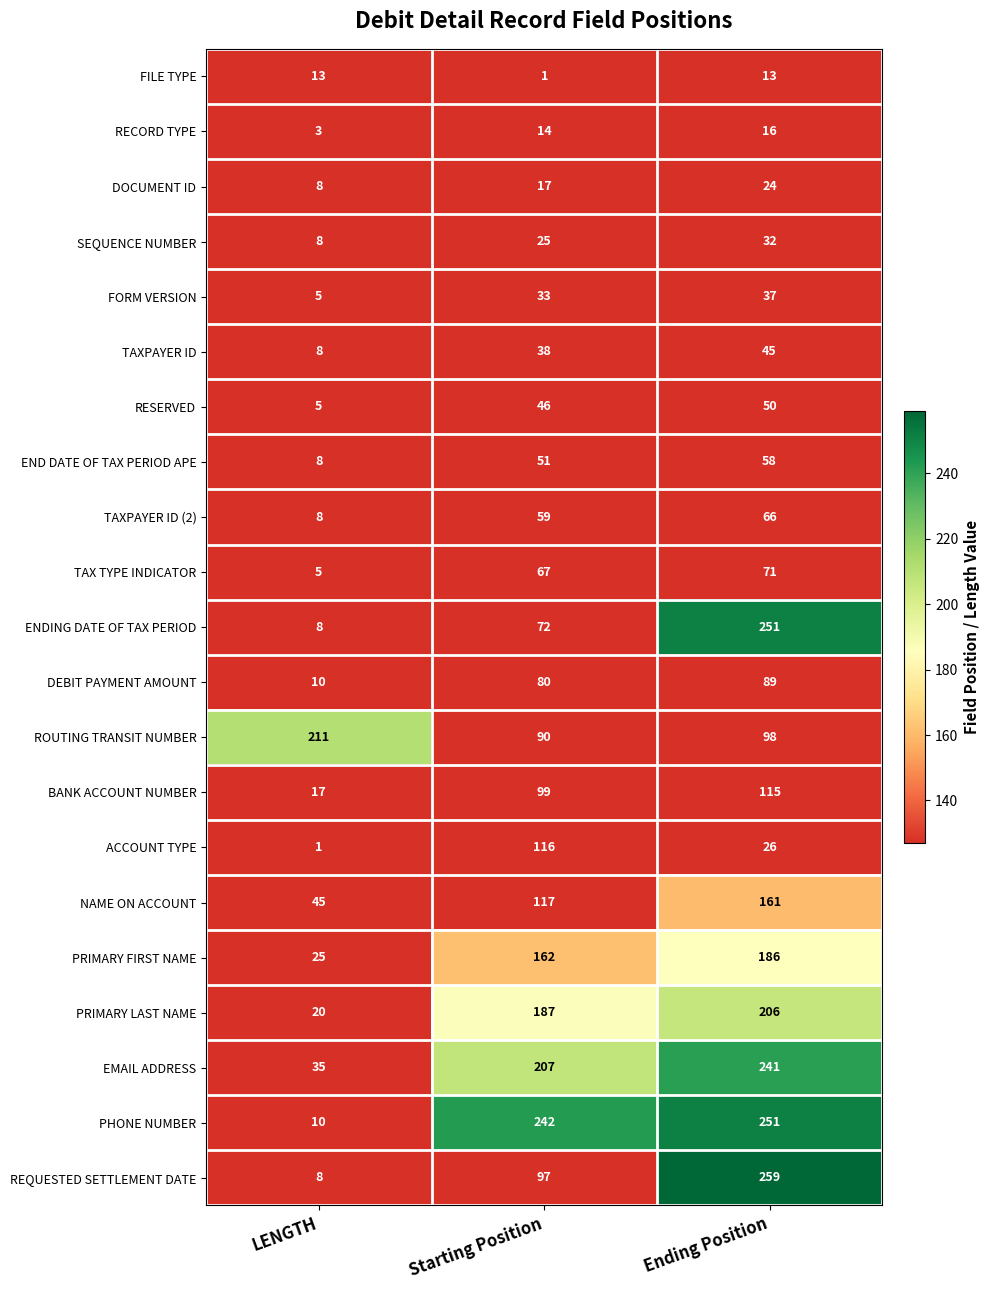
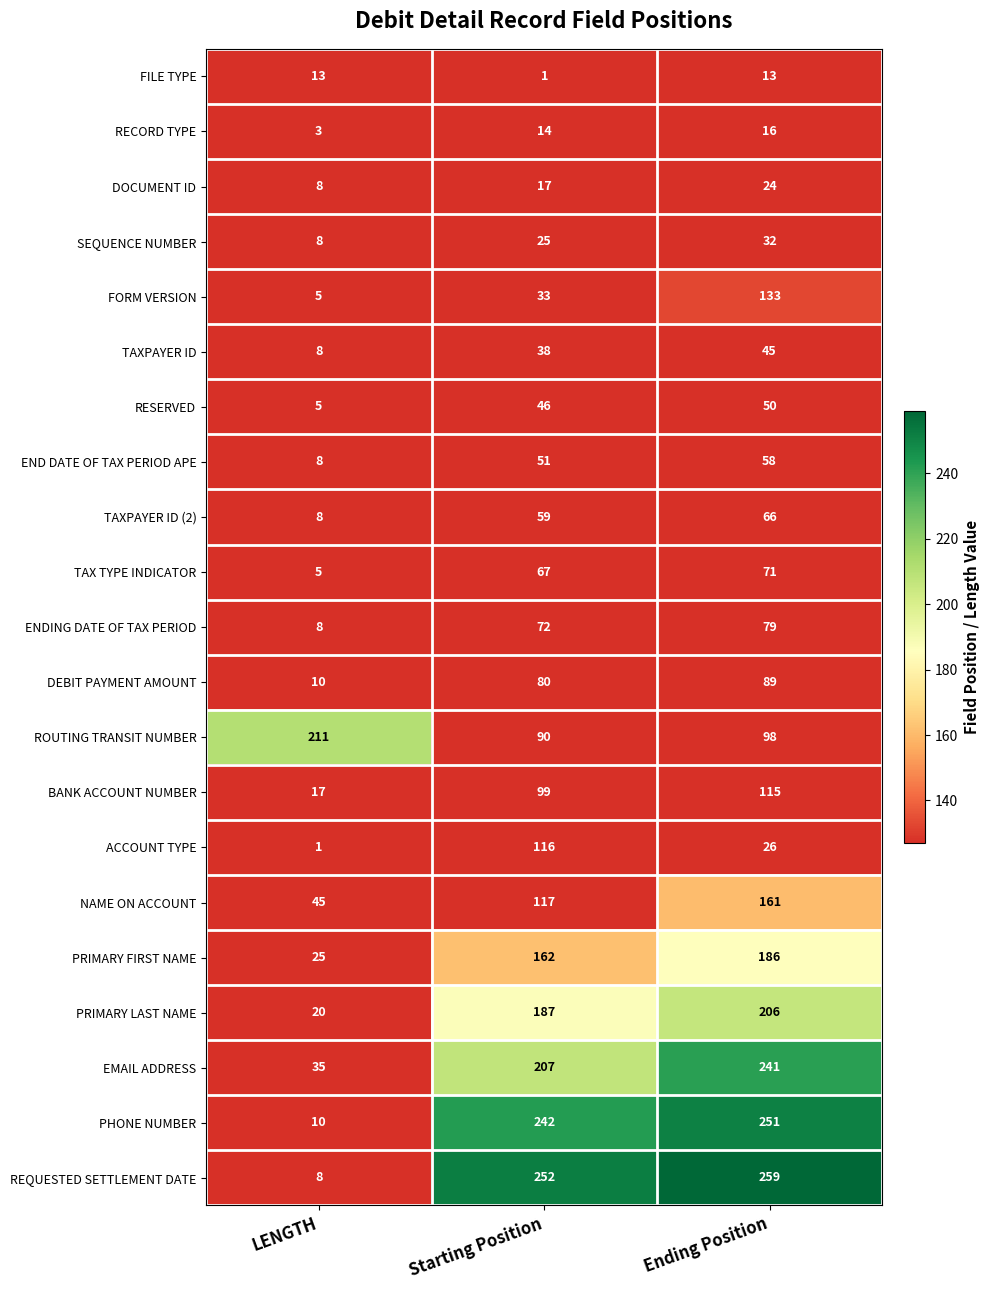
  {
    "FILE TYPE": {
      "LENGTH": 13,
      "Starting Position": 1,
      "Ending Position": 13
    },
    "RECORD TYPE": {
      "LENGTH": 3,
      "Starting Position": 14,
      "Ending Position": 16
    },
    "DOCUMENT ID": {
      "LENGTH": 8,
      "Starting Position": 17,
      "Ending Position": 24
    },
    "SEQUENCE NUMBER": {
      "LENGTH": 8,
      "Starting Position": 25,
      "Ending Position": 32
    },
    "FORM VERSION": {
      "LENGTH": 5,
      "Starting Position": 33,
-     "Ending Position": 37
+     "Ending Position": 133
    },
    "TAXPAYER ID": {
      "LENGTH": 8,
      "Starting Position": 38,
      "Ending Position": 45
    },
    "RESERVED": {
      "LENGTH": 5,
      "Starting Position": 46,
      "Ending Position": 50
    },
    "END DATE OF TAX PERIOD APE": {
      "LENGTH": 8,
      "Starting Position": 51,
      "Ending Position": 58
    },
    "TAXPAYER ID (2)": {
      "LENGTH": 8,
      "Starting Position": 59,
      "Ending Position": 66
    },
    "TAX TYPE INDICATOR": {
      "LENGTH": 5,
      "Starting Position": 67,
      "Ending Position": 71
    },
    "ENDING DATE OF TAX PERIOD": {
      "LENGTH": 8,
      "Starting Position": 72,
-     "Ending Position": 251
+     "Ending Position": 79
    },
    "DEBIT PAYMENT AMOUNT": {
      "LENGTH": 10,
      "Starting Position": 80,
      "Ending Position": 89
    },
    "ROUTING TRANSIT NUMBER": {
      "LENGTH": 211,
      "Starting Position": 90,
      "Ending Position": 98
    },
    "BANK ACCOUNT NUMBER": {
      "LENGTH": 17,
      "Starting Position": 99,
      "Ending Position": 115
    },
    "ACCOUNT TYPE": {
      "LENGTH": 1,
      "Starting Position": 116,
      "Ending Position": 26
    },
    "NAME ON ACCOUNT": {
      "LENGTH": 45,
      "Starting Position": 117,
      "Ending Position": 161
    },
    "PRIMARY FIRST NAME": {
      "LENGTH": 25,
      "Starting Position": 162,
      "Ending Position": 186
    },
    "PRIMARY LAST NAME": {
      "LENGTH": 20,
      "Starting Position": 187,
      "Ending Position": 206
    },
    "EMAIL ADDRESS": {
      "LENGTH": 35,
      "Starting Position": 207,
      "Ending Position": 241
    },
    "PHONE NUMBER": {
      "LENGTH": 10,
      "Starting Position": 242,
      "Ending Position": 251
    },
    "REQUESTED SETTLEMENT DATE": {
      "LENGTH": 8,
-     "Starting Position": 97,
+     "Starting Position": 252,
      "Ending Position": 259
    }
  }
